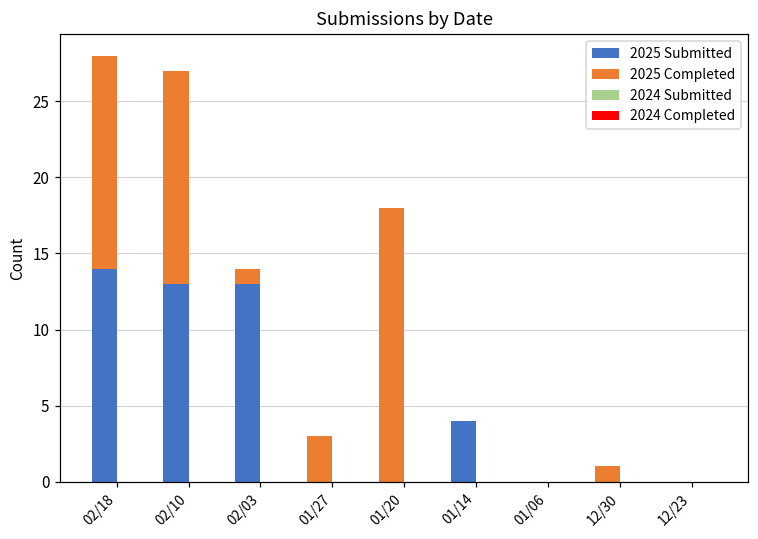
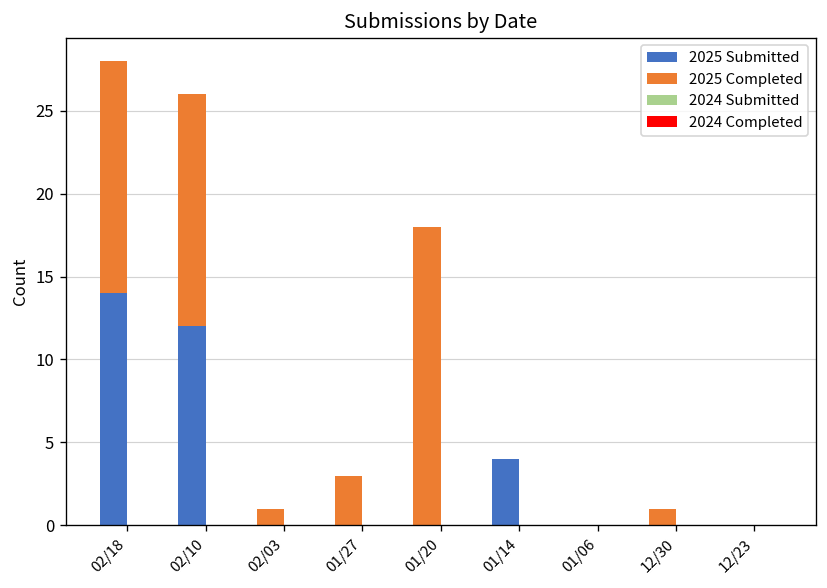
  {
    "2025 Submitted": {
      "02/18": 14,
-     "02/10": 13,
-     "02/03": 13,
+     "02/10": 12,
+     "02/03": 0,
      "01/27": 0,
      "01/20": 0,
      "01/14": 4,
      "01/06": 0,
      "12/30": 0,
      "12/23": 0
    },
    "2025 Completed": {
      "02/18": 14,
      "02/10": 14,
      "02/03": 1,
      "01/27": 3,
      "01/20": 18,
      "01/14": 0,
      "01/06": 0,
      "12/30": 1,
      "12/23": 0
    },
    "2024 Completed": {
      "02/18": 0,
      "02/10": 0,
      "02/03": 0,
      "01/27": 0,
      "01/20": 0,
      "01/14": 0,
      "01/06": 0,
      "12/30": 0,
      "12/23": 0
    }
  }
